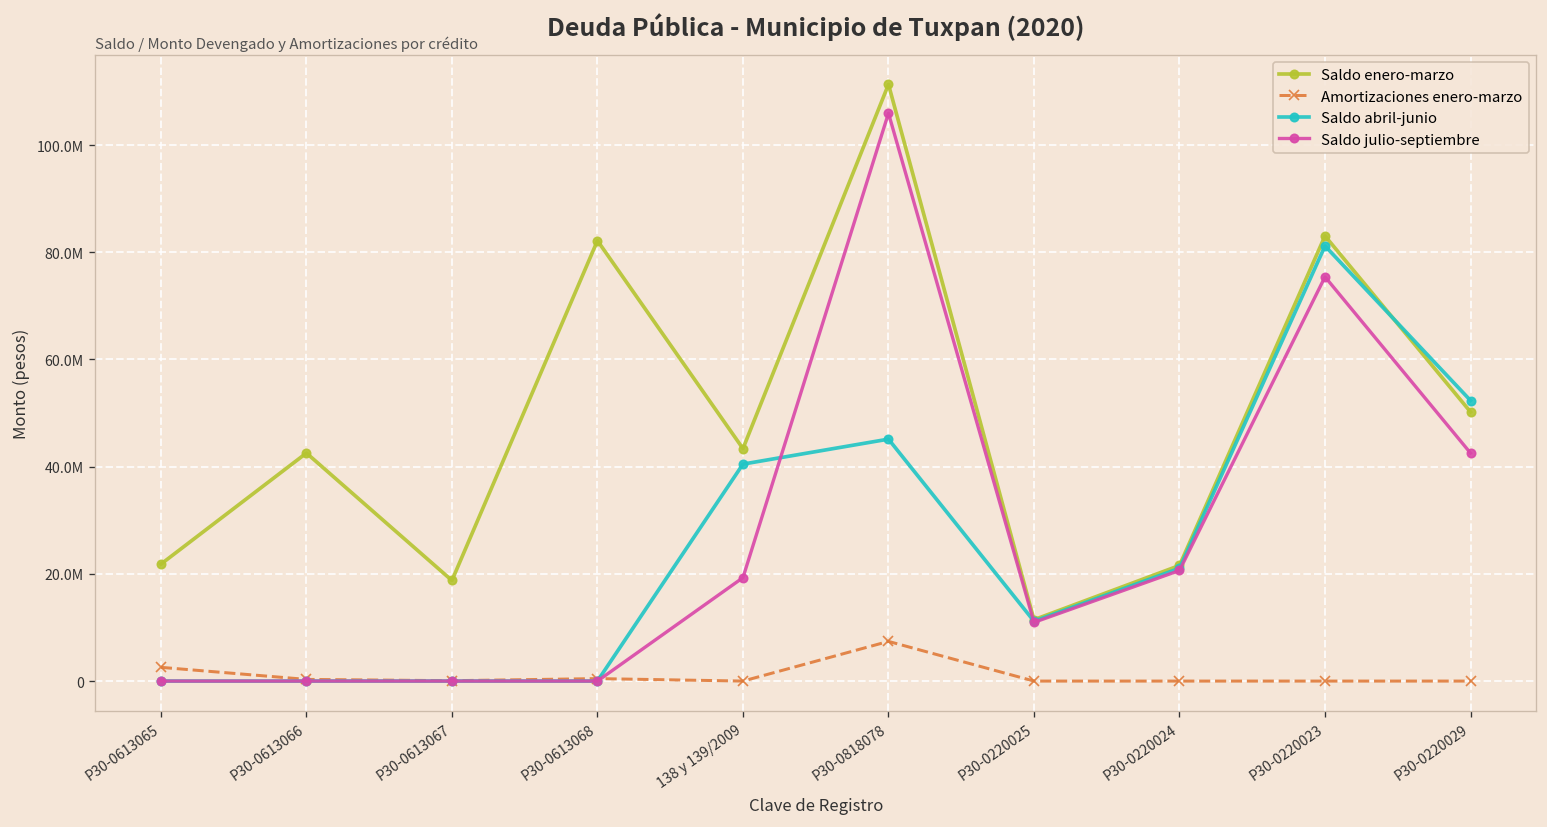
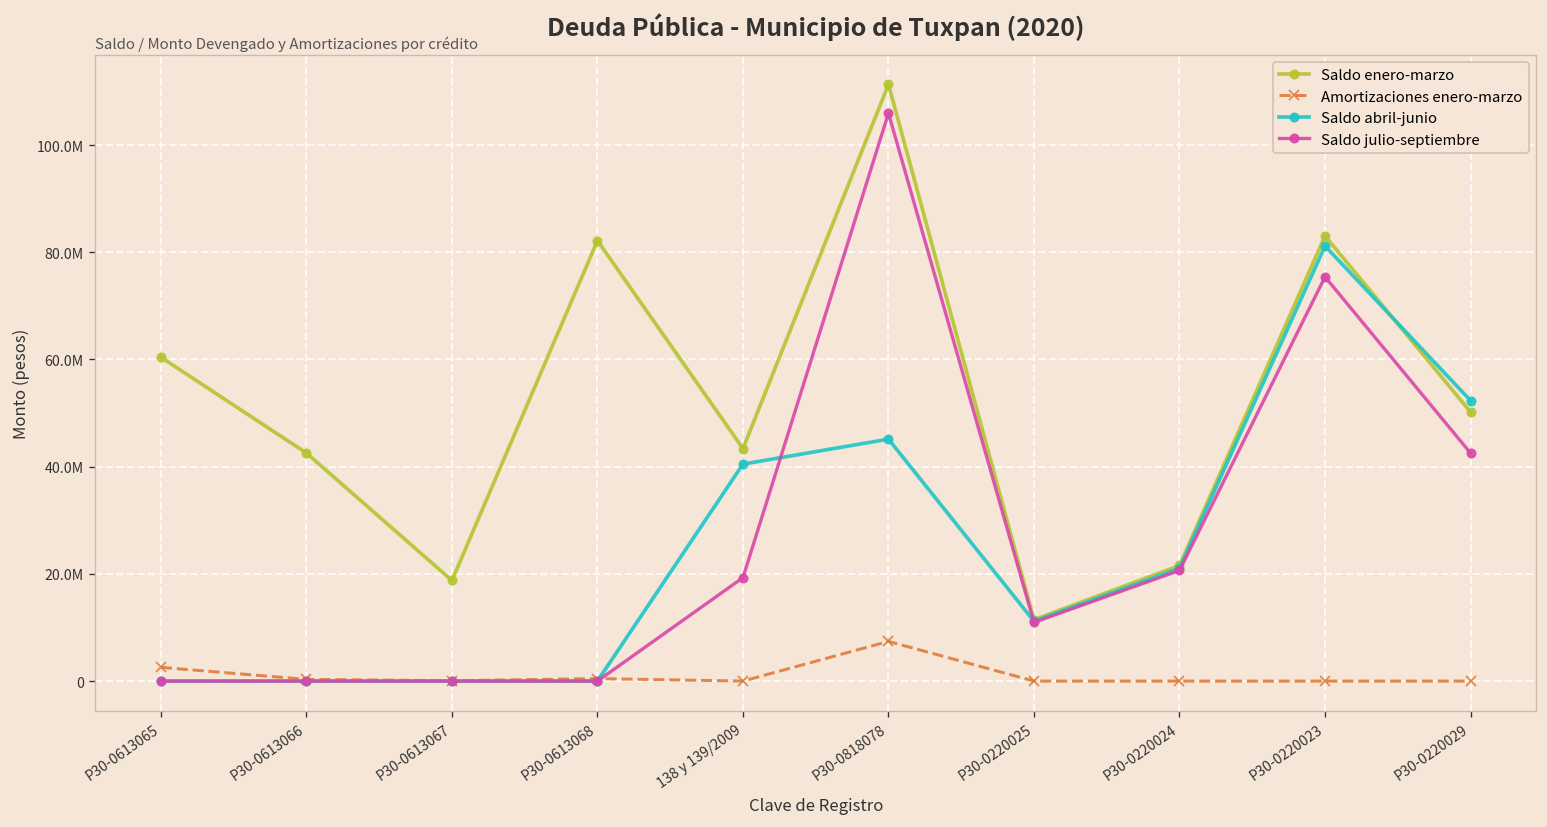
  {
    "Saldo enero-marzo": {
-     "P30-0613065": 22000000,
+     "P30-0613065": 60000000,
      "P30-0613066": 43000000,
      "P30-0613067": 19000000,
      "P30-0613068": 82000000,
      "138 y 139/2009": 43000000,
      "P30-0818078": 111000000,
      "P30-0220023": 83000000,
      "P30-0220029": 50000000
    },
    "Amortizaciones enero-marzo": {
      "P30-0613065": 3000000,
      "138 y 139/2009": 0,
      "P30-0818078": 7000000,
      "P30-0220025": 0,
      "P30-0220024": 0,
      "P30-0220023": 0,
      "P30-0220029": 0
    },
    "Saldo abril-junio": {
      "138 y 139/2009": 40000000,
      "P30-0818078": 45000000,
      "P30-0220023": 81000000,
      "P30-0220029": 52000000
    },
    "Saldo julio-septiembre": {
      "138 y 139/2009": 19000000,
      "P30-0818078": 106000000,
      "P30-0220023": 75000000,
      "P30-0220029": 43000000
    }
  }
